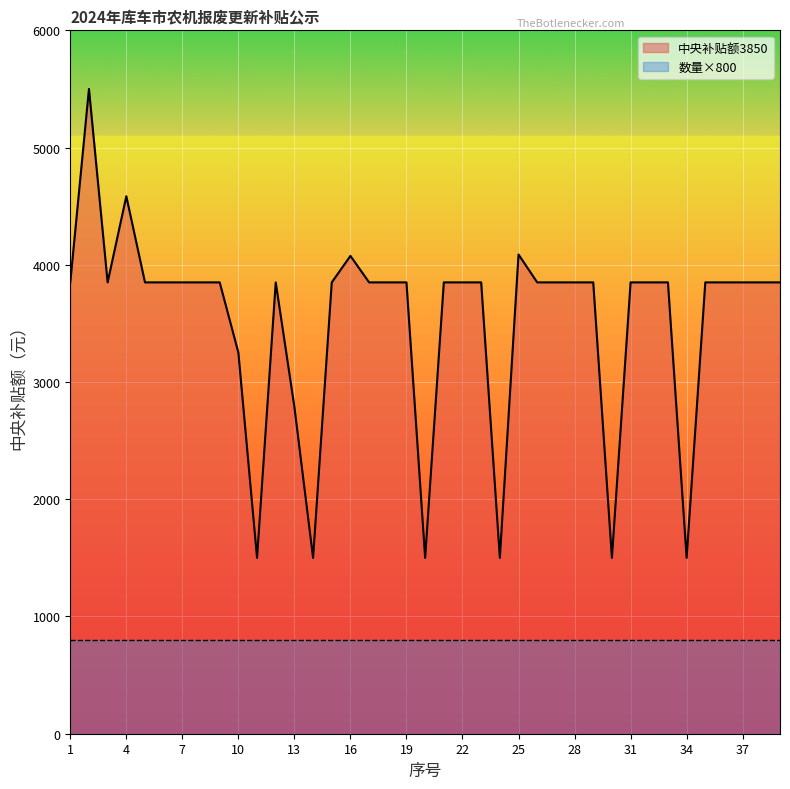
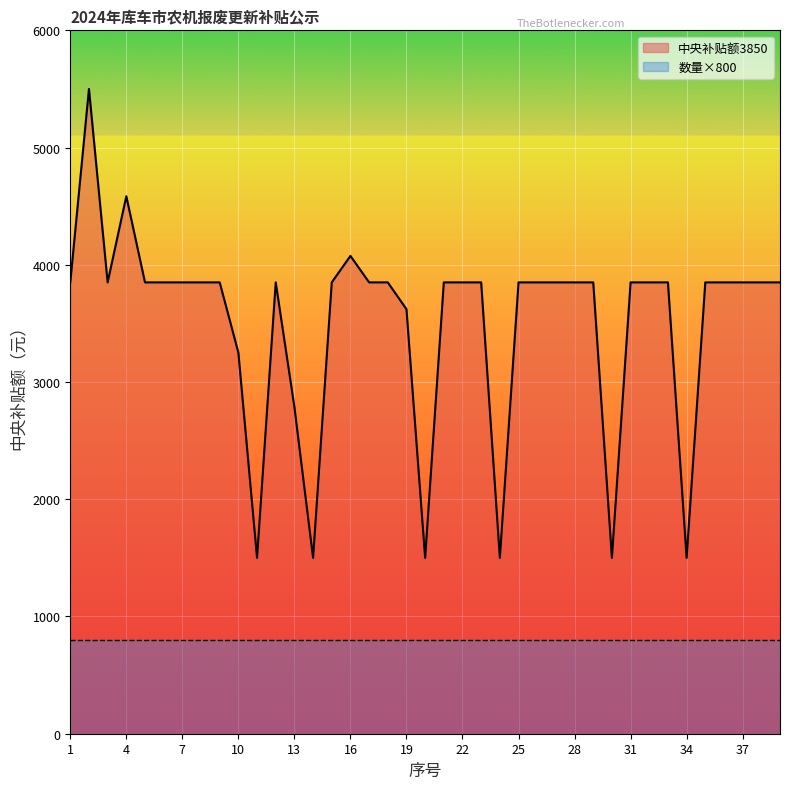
  {
    "中央补贴额3850": {
      "1": 3850,
      "4": 4590,
      "7": 3850,
      "10": 3250,
      "13": 2790,
      "16": 4080,
-     "19": 3850,
+     "19": 3620,
      "22": 3850,
-     "25": 4090,
+     "25": 3850,
      "28": 3850,
      "31": 3850,
      "34": 1500,
      "37": 3850
    },
    "数量×800": {
      "1": 800,
      "4": 800,
      "7": 800,
      "10": 800,
      "13": 800,
      "16": 800,
      "19": 800,
      "22": 800,
      "25": 800,
      "28": 800,
      "31": 800,
      "34": 800,
      "37": 800
    }
  }
